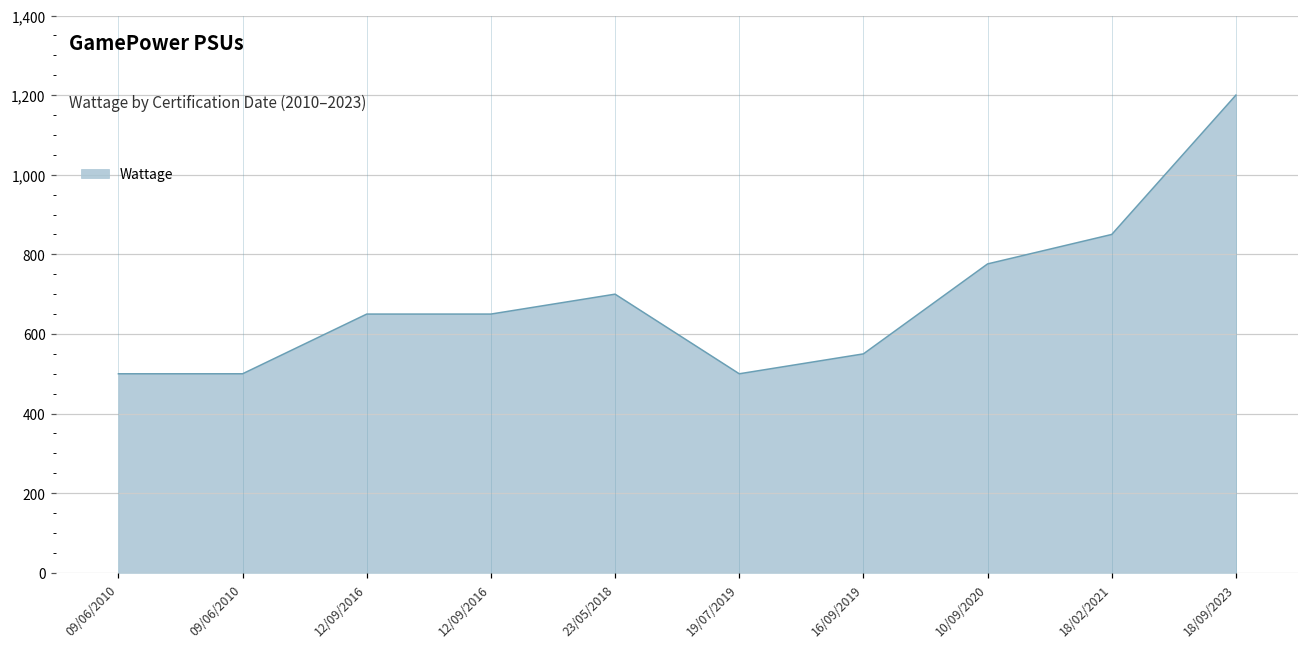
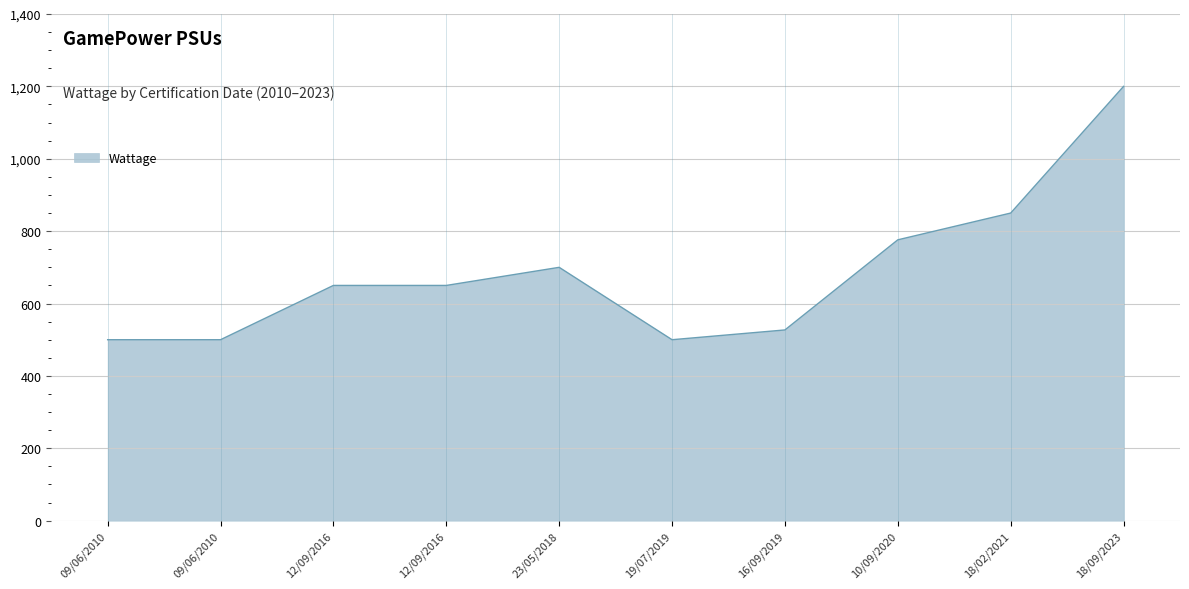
  {
    "23/05/2018": "700",
    "19/07/2019": "500",
-   "16/09/2019": "550",
+   "16/09/2019": "530",
    "10/09/2020": "780",
    "18/02/2021": "850",
    "18/09/2023": "1,200"
  }
